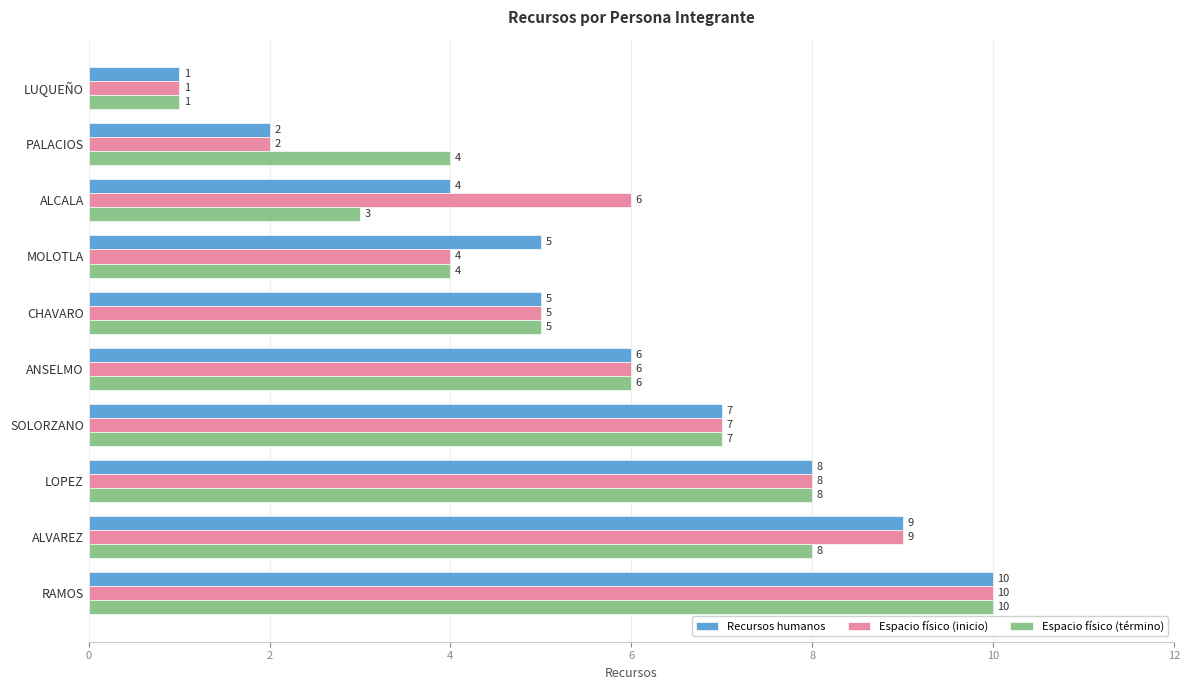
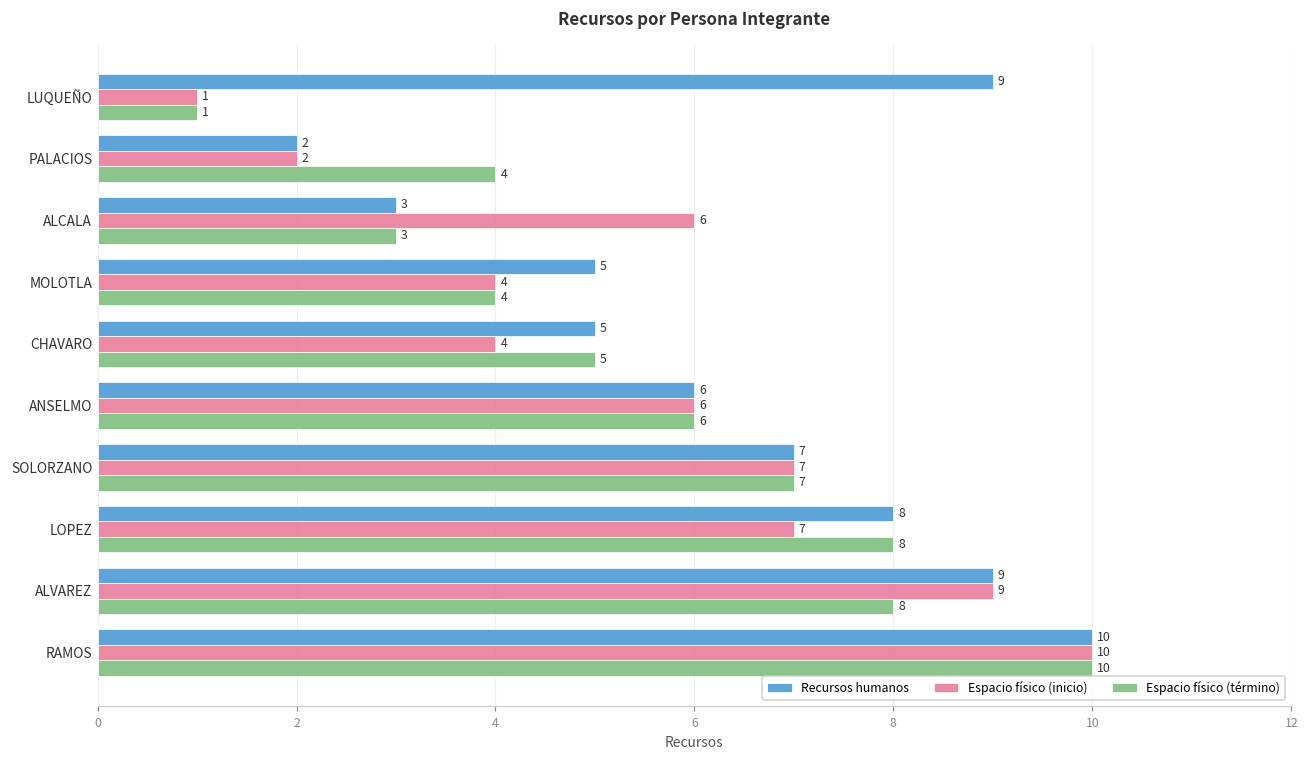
  {
    "Recursos humanos": {
-     "LUQUEÑO": 1,
+     "LUQUEÑO": 9,
      "PALACIOS": 2,
-     "ALCALA": 4,
+     "ALCALA": 3,
      "MOLOTLA": 5,
      "CHAVARO": 5,
      "ANSELMO": 6,
      "SOLORZANO": 7,
      "LOPEZ": 8,
      "ALVAREZ": 9,
      "RAMOS": 10
    },
    "Espacio físico (inicio)": {
      "LUQUEÑO": 1,
      "PALACIOS": 2,
      "ALCALA": 6,
      "MOLOTLA": 4,
-     "CHAVARO": 5,
+     "CHAVARO": 4,
      "ANSELMO": 6,
      "SOLORZANO": 7,
-     "LOPEZ": 8,
+     "LOPEZ": 7,
      "ALVAREZ": 9,
      "RAMOS": 10
    },
    "Espacio físico (término)": {
      "LUQUEÑO": 1,
      "PALACIOS": 4,
      "ALCALA": 3,
      "MOLOTLA": 4,
      "CHAVARO": 5,
      "ANSELMO": 6,
      "SOLORZANO": 7,
      "LOPEZ": 8,
      "ALVAREZ": 8,
      "RAMOS": 10
    }
  }
